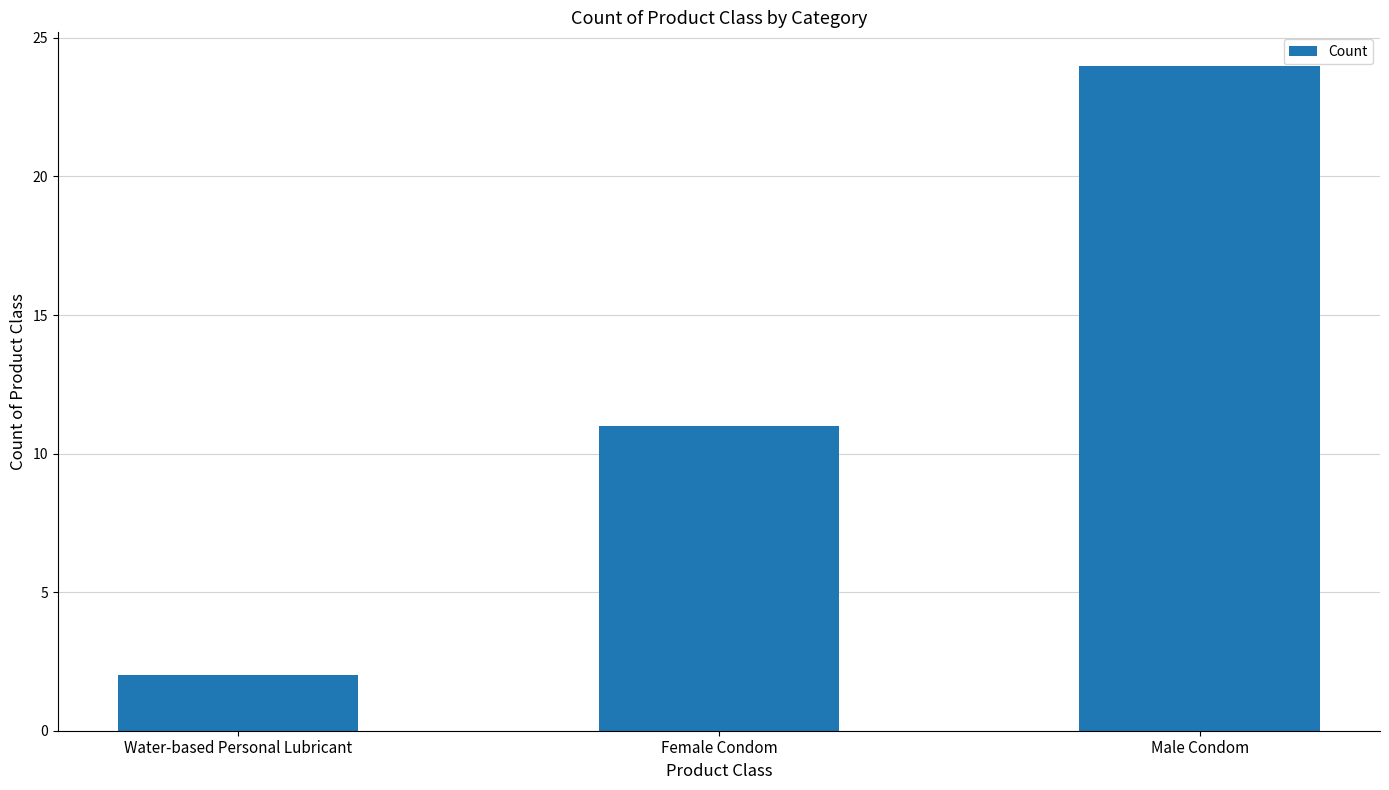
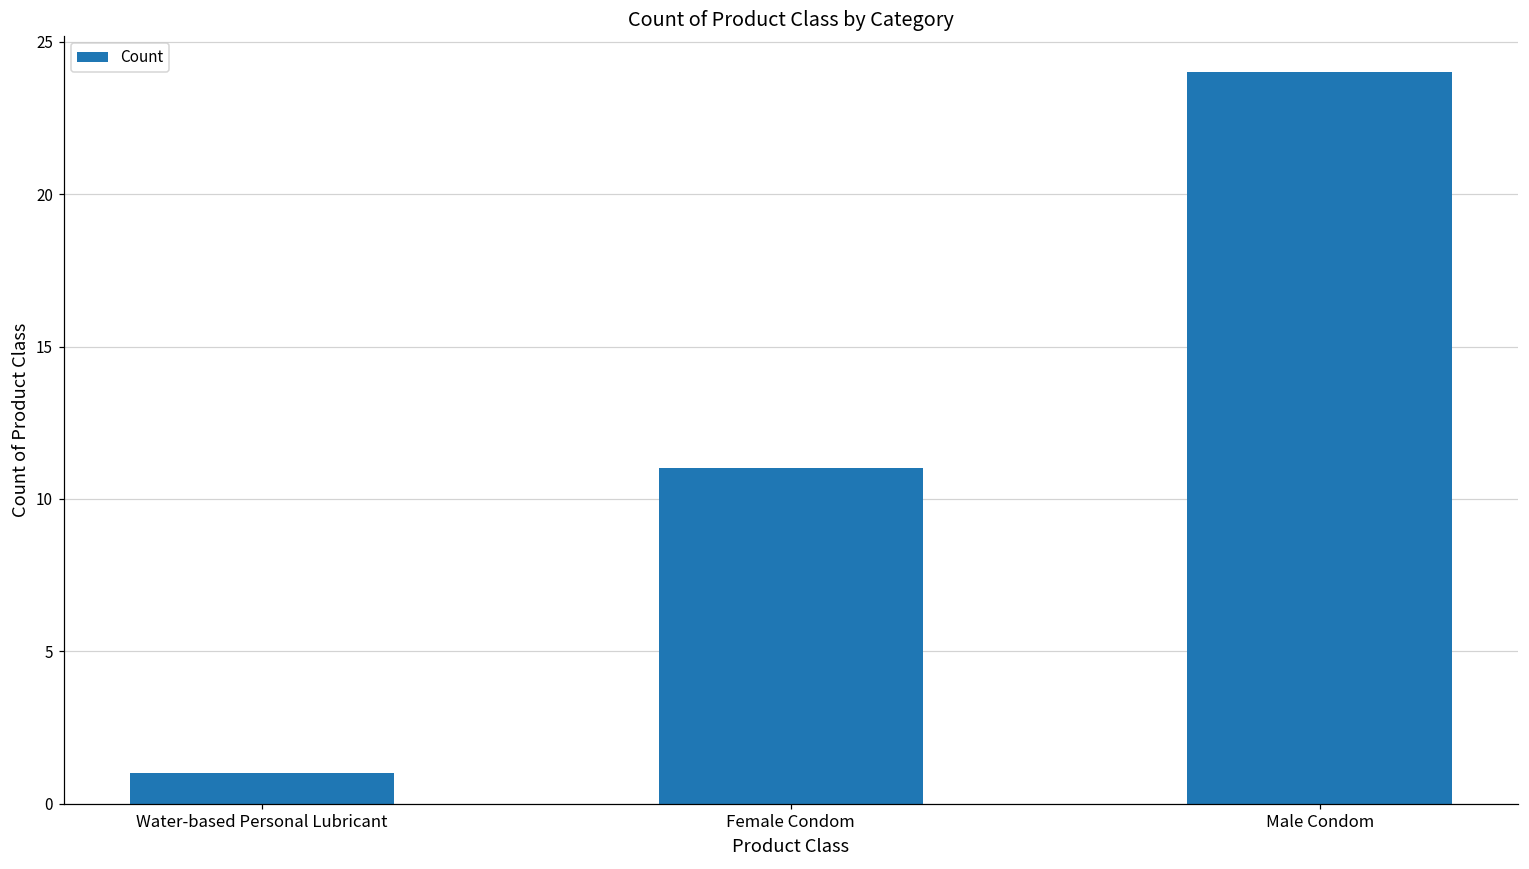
  {
-   "Water-based Personal Lubricant": 2,
+   "Water-based Personal Lubricant": 1,
    "Female Condom": 11,
    "Male Condom": 24
  }
